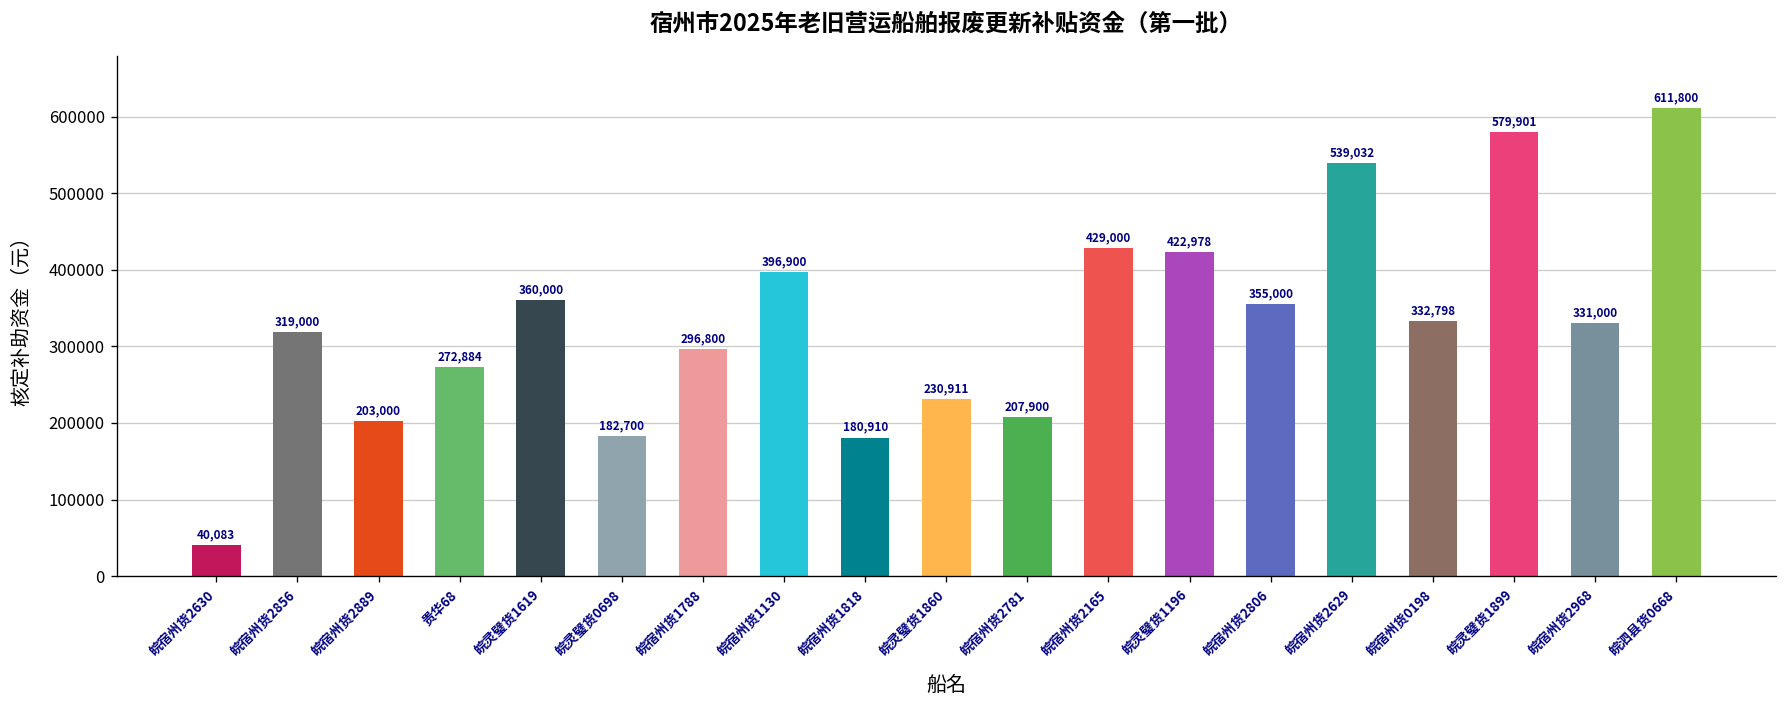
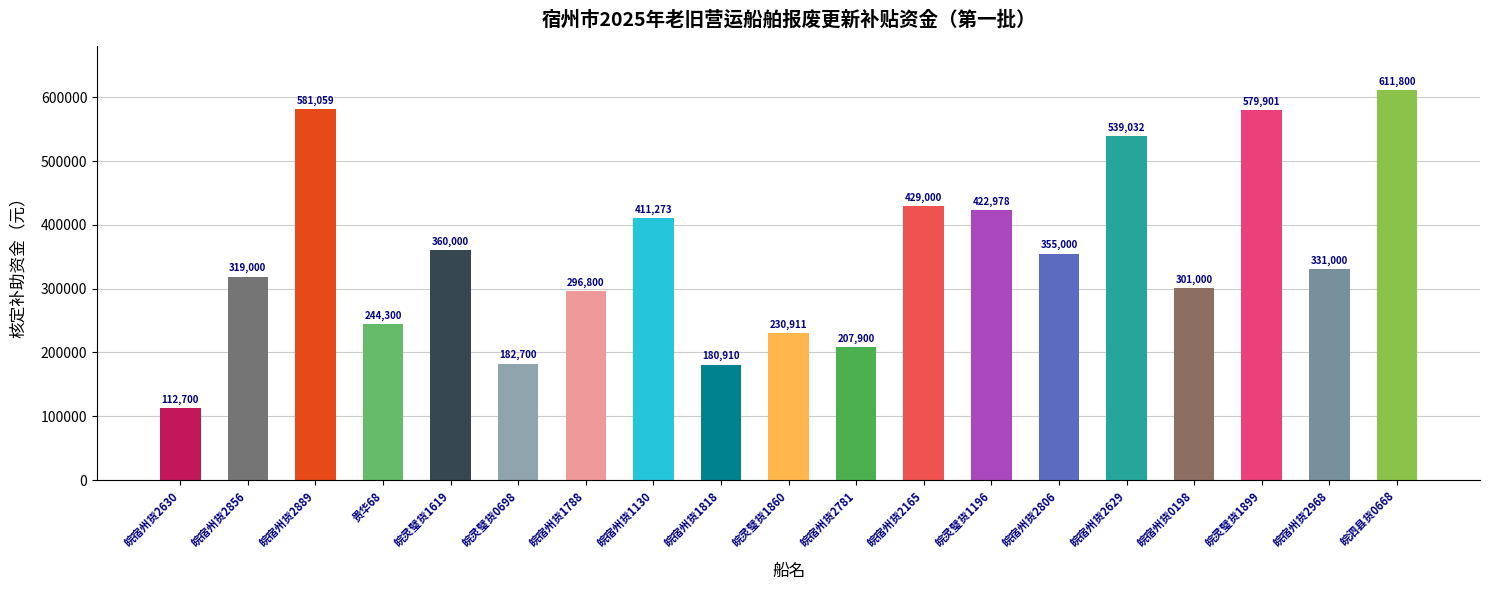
  {
-   "皖宿州货2630": "40,083",
+   "皖宿州货2630": "112,700",
    "皖宿州货2856": "319,000",
-   "皖宿州货2889": "203,000",
-   "贵华68": "272,884",
+   "皖宿州货2889": "581,059",
+   "贵华68": "244,300",
    "皖灵璧货1619": "360,000",
    "皖灵璧货0698": "182,700",
    "皖宿州货1788": "296,800",
-   "皖宿州货1130": "396,900",
+   "皖宿州货1130": "411,273",
    "皖宿州货1818": "180,910",
    "皖灵璧货1860": "230,911",
    "皖宿州货2781": "207,900",
    "皖宿州货2165": "429,000",
    "皖灵璧货1196": "422,978",
    "皖宿州货2806": "355,000",
    "皖宿州货2629": "539,032",
-   "皖宿州货0198": "332,798",
+   "皖宿州货0198": "301,000",
    "皖灵璧货1899": "579,901",
    "皖宿州货2968": "331,000",
    "皖泗县货0668": "611,800"
  }
